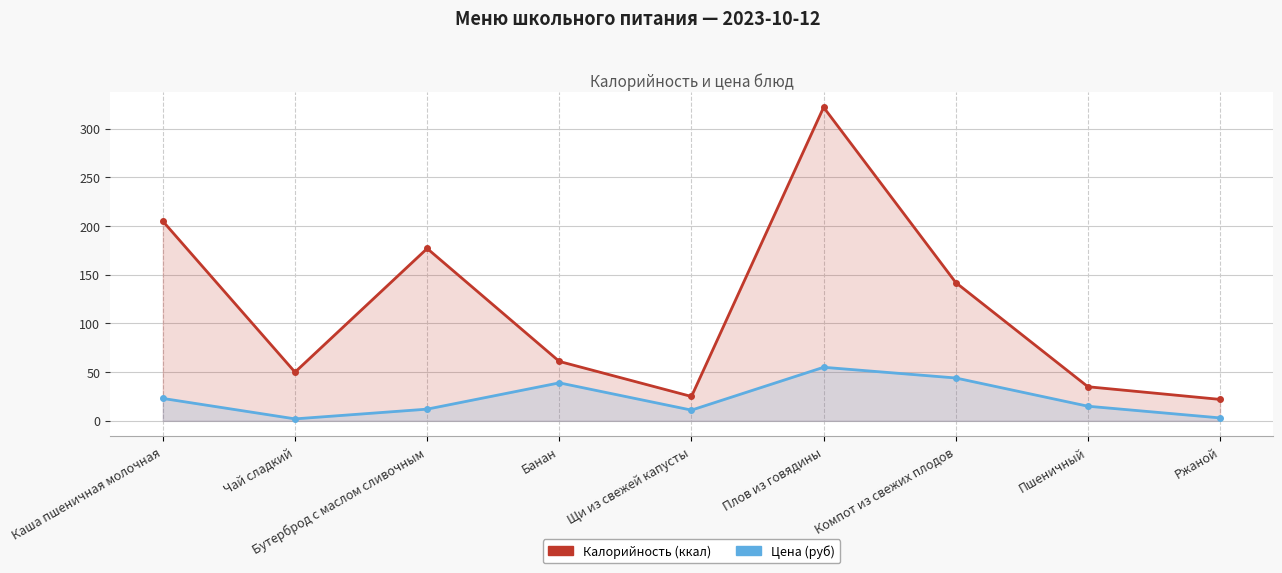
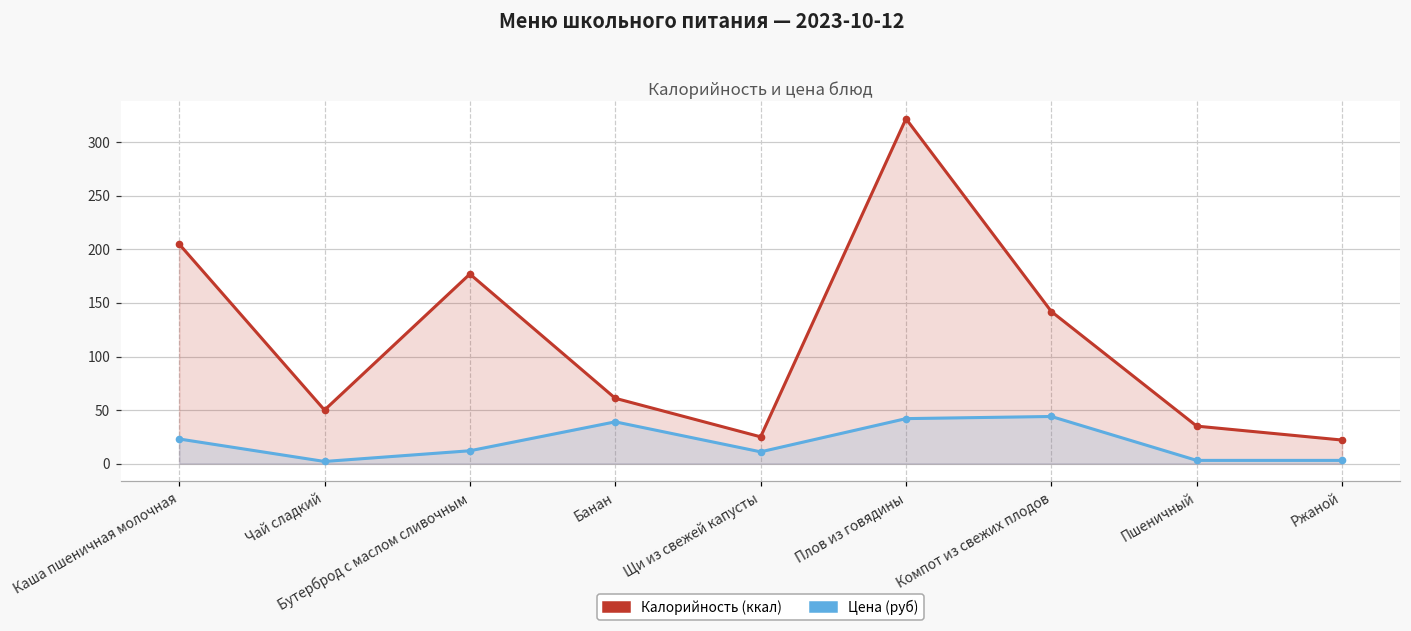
  {
    "Калорийность (ккал)": {
      "Каша пшеничная молочная": 210,
      "Чай сладкий": 50,
      "Бутерброд с маслом сливочным": 180,
      "Банан": 60,
      "Щи из свежей капусты": 30,
      "Плов из говядины": 320,
      "Компот из свежих плодов": 140,
      "Пшеничный": 40,
      "Ржаной": 20
    },
    "Цена (руб)": {
      "Каша пшеничная молочная": 20,
      "Чай сладкий": 0,
      "Бутерброд с маслом сливочным": 10,
      "Банан": 40,
      "Щи из свежей капусты": 10,
-     "Плов из говядины": 60,
+     "Плов из говядины": 40,
      "Компот из свежих плодов": 40,
-     "Пшеничный": 20,
+     "Пшеничный": 0,
      "Ржаной": 0
    }
  }
